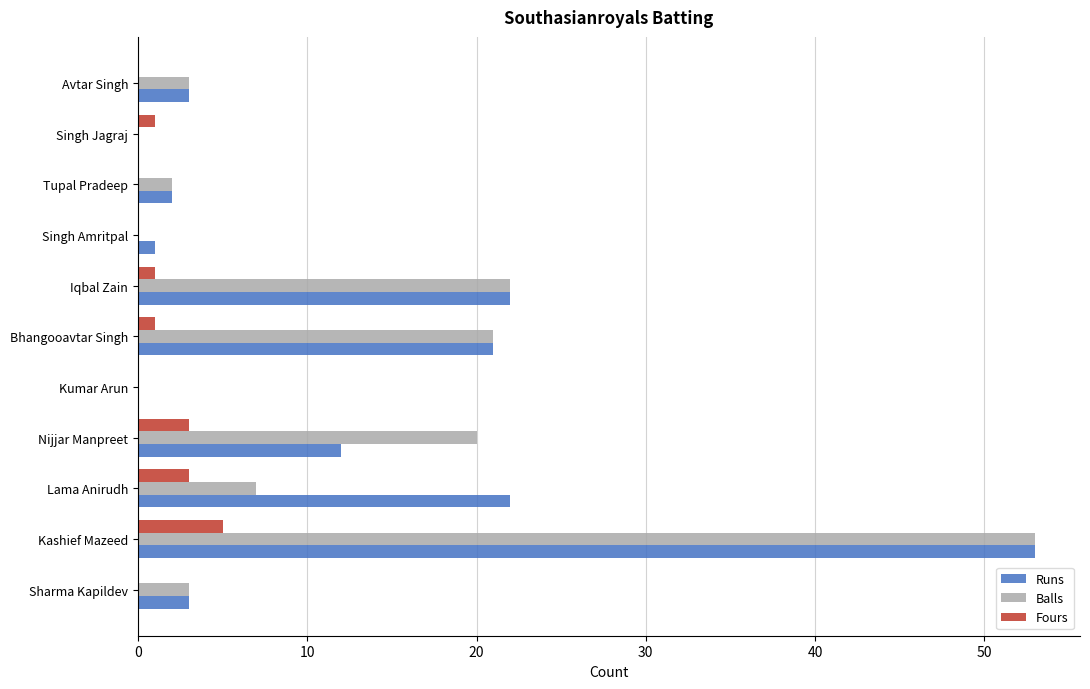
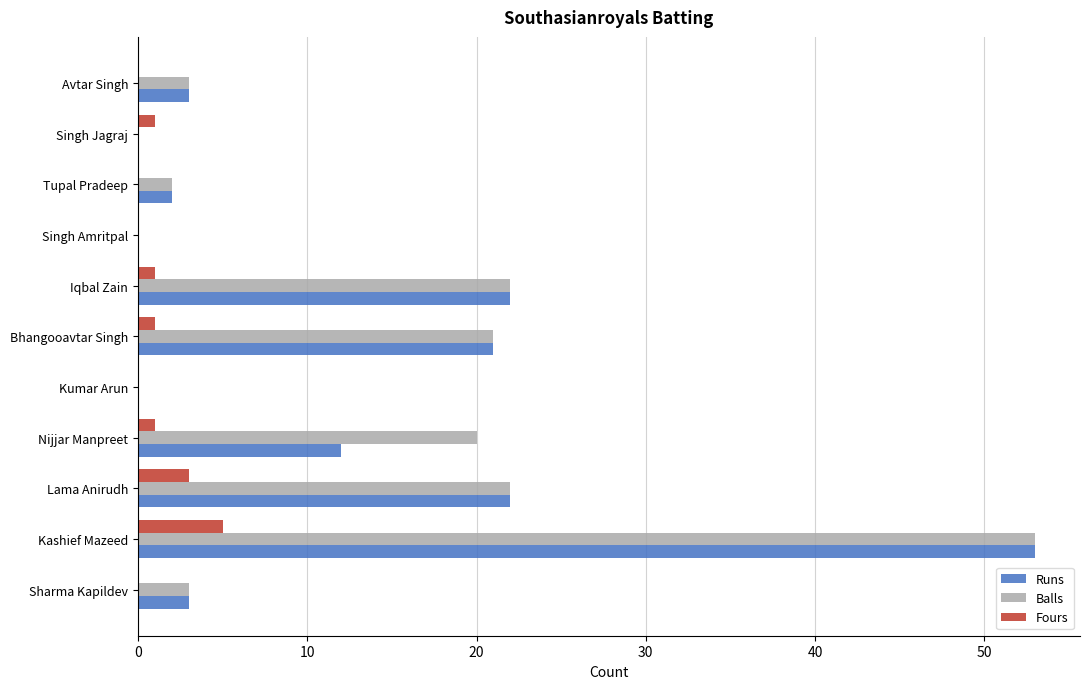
  {
    "Runs": {
      "Avtar Singh": 3,
      "Singh Jagraj": 0,
      "Tupal Pradeep": 2,
-     "Singh Amritpal": 1,
+     "Singh Amritpal": 0,
      "Iqbal Zain": 22,
      "Bhangooavtar Singh": 21,
      "Kumar Arun": 0,
      "Nijjar Manpreet": 12,
      "Lama Anirudh": 22,
      "Kashief Mazeed": 53,
      "Sharma Kapildev": 3
    },
    "Balls": {
      "Avtar Singh": 3,
      "Singh Jagraj": 0,
      "Tupal Pradeep": 2,
      "Singh Amritpal": 0,
      "Iqbal Zain": 22,
      "Bhangooavtar Singh": 21,
      "Kumar Arun": 0,
      "Nijjar Manpreet": 20,
-     "Lama Anirudh": 7,
+     "Lama Anirudh": 22,
      "Kashief Mazeed": 53,
      "Sharma Kapildev": 3
    },
    "Fours": {
      "Avtar Singh": 0,
      "Singh Jagraj": 1,
      "Tupal Pradeep": 0,
      "Singh Amritpal": 0,
      "Iqbal Zain": 1,
      "Bhangooavtar Singh": 1,
      "Kumar Arun": 0,
-     "Nijjar Manpreet": 3,
+     "Nijjar Manpreet": 1,
      "Lama Anirudh": 3,
      "Kashief Mazeed": 5,
      "Sharma Kapildev": 0
    }
  }
